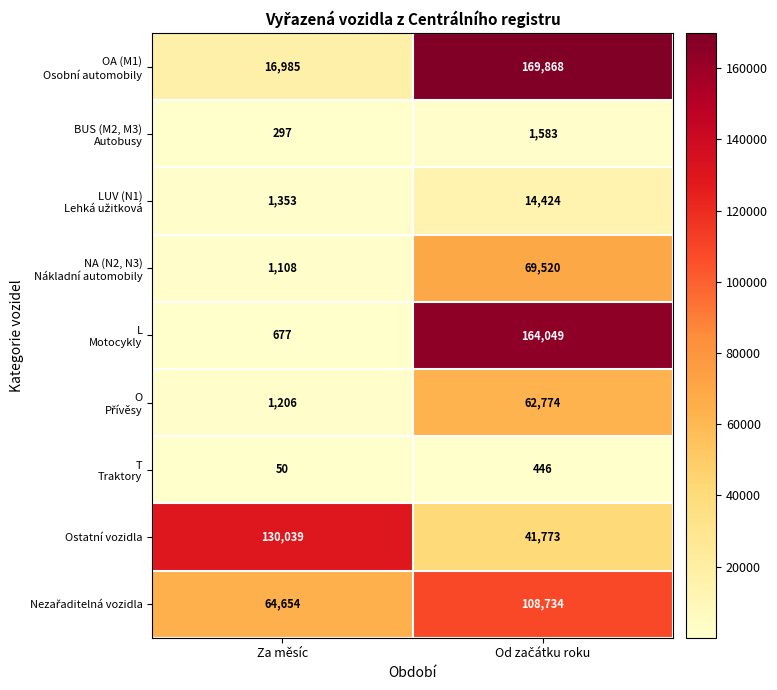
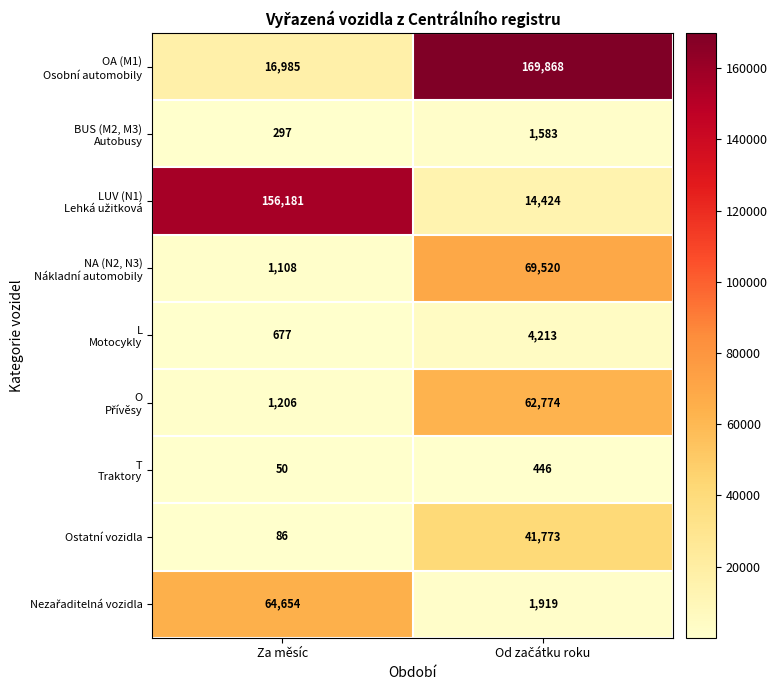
  {
    "OA (M1) Osobní automobily": {
      "Za měsíc": "16,985",
      "Od začátku roku": "169,868"
    },
    "BUS (M2, M3) Autobusy": {
      "Za měsíc": "297",
      "Od začátku roku": "1,583"
    },
    "LUV (N1) Lehká užitková": {
-     "Za měsíc": "1,353",
+     "Za měsíc": "156,181",
      "Od začátku roku": "14,424"
    },
    "NA (N2, N3) Nákladní automobily": {
      "Za měsíc": "1,108",
      "Od začátku roku": "69,520"
    },
    "L Motocykly": {
      "Za měsíc": "677",
-     "Od začátku roku": "164,049"
+     "Od začátku roku": "4,213"
    },
    "O Přívěsy": {
      "Za měsíc": "1,206",
      "Od začátku roku": "62,774"
    },
    "T Traktory": {
      "Za měsíc": "50",
      "Od začátku roku": "446"
    },
    "Ostatní vozidla": {
-     "Za měsíc": "130,039",
+     "Za měsíc": "86",
      "Od začátku roku": "41,773"
    },
    "Nezařaditelná vozidla": {
      "Za měsíc": "64,654",
-     "Od začátku roku": "108,734"
+     "Od začátku roku": "1,919"
    }
  }
